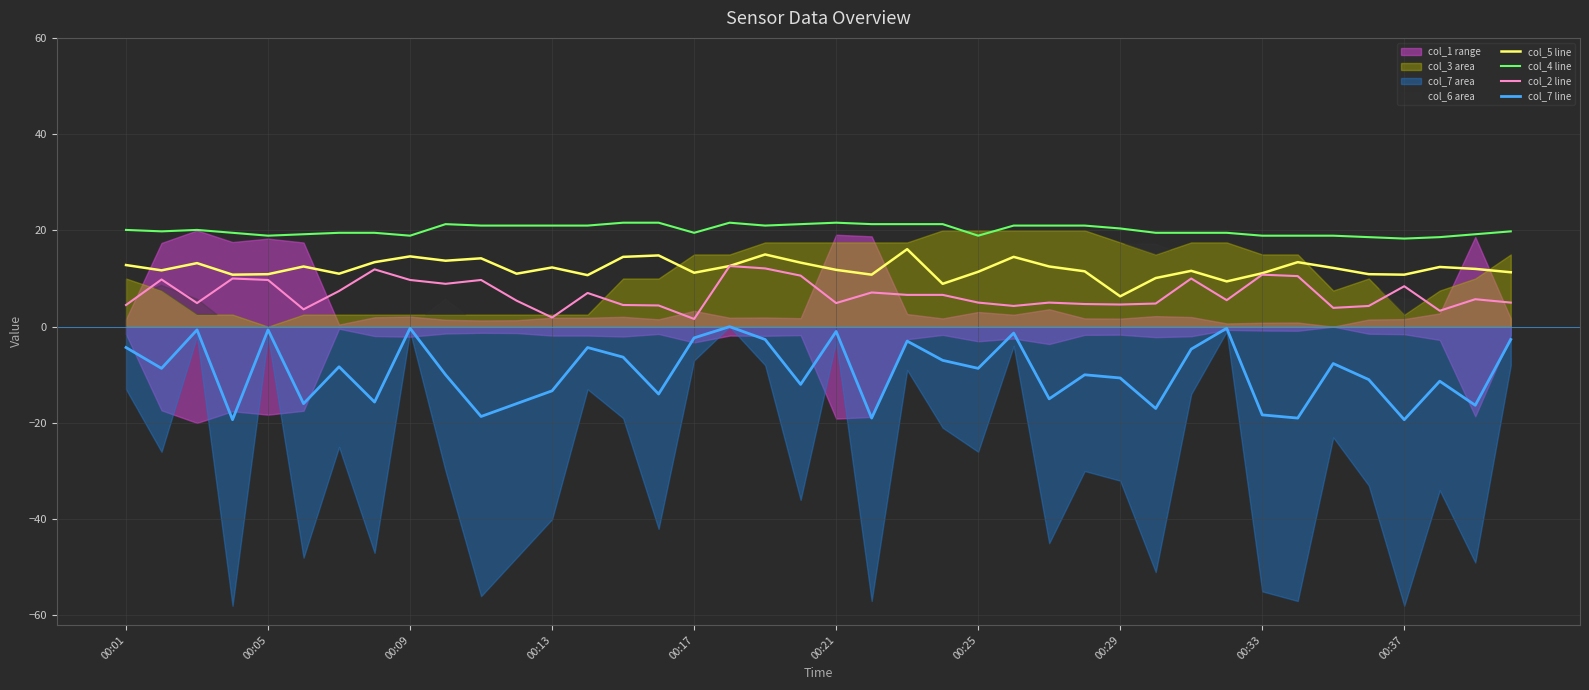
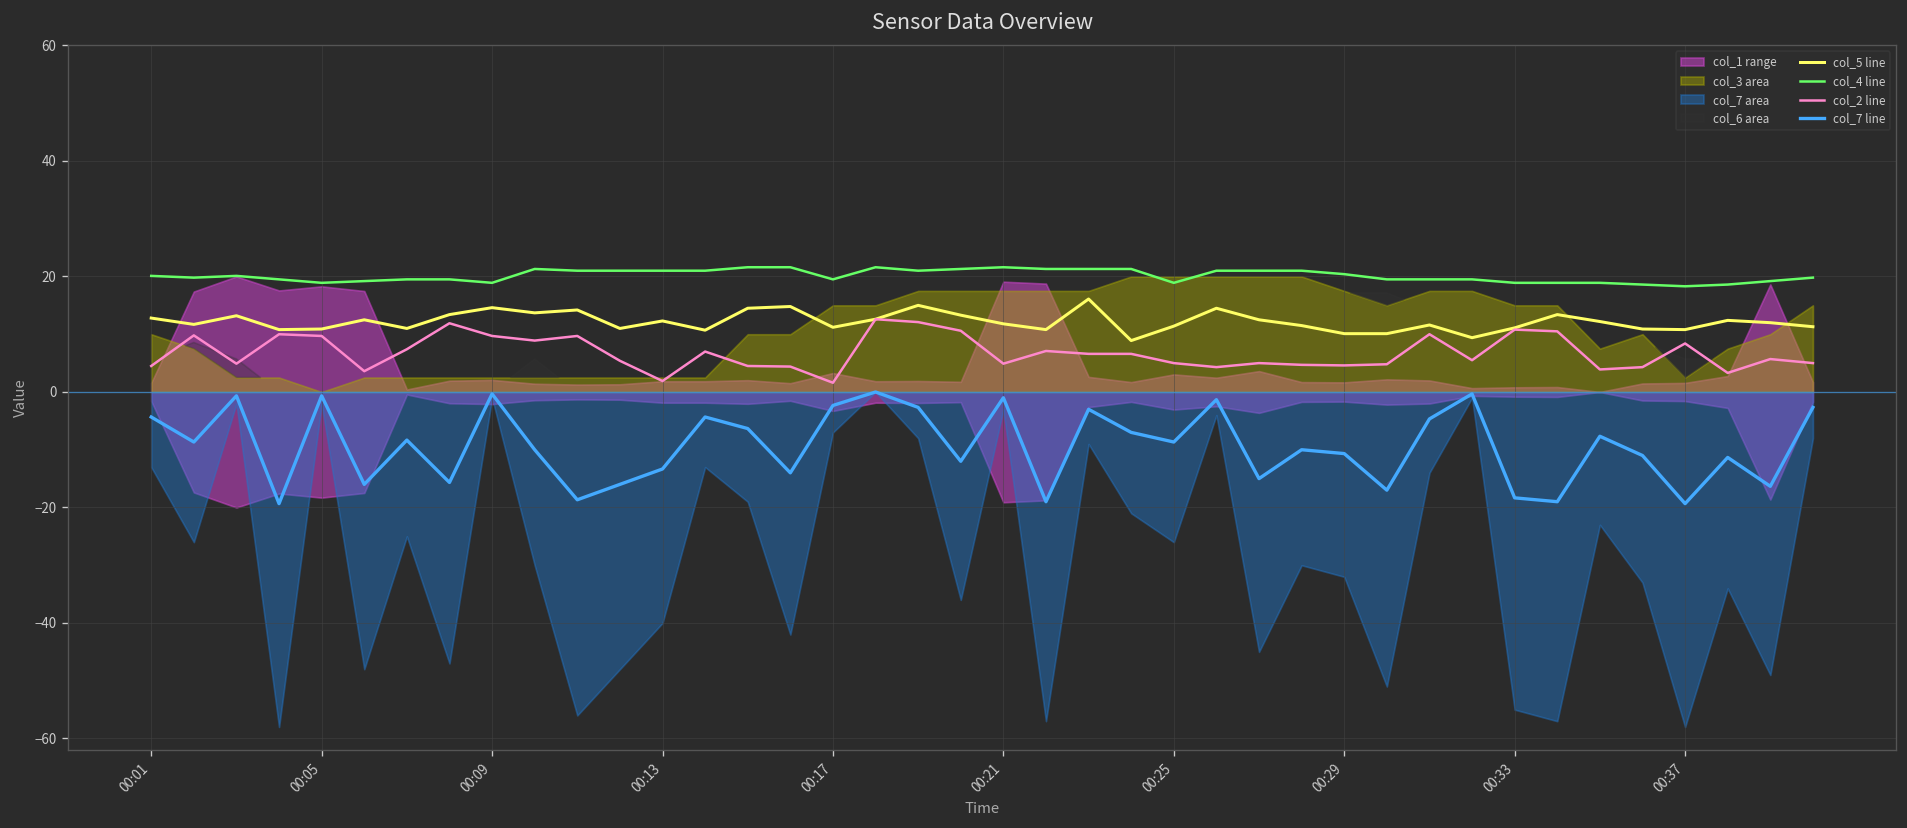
  {
    "col_5 line": {
      "00:01": 13,
      "00:05": 11,
      "00:09": 15,
      "00:13": 12,
      "00:17": 11,
      "00:21": 12,
      "00:25": 11,
-     "00:29": 6,
+     "00:29": 10,
      "00:37": 11
    },
    "col_4 line": {
      "00:01": 20,
      "00:05": 19,
      "00:09": 19,
      "00:13": 21,
      "00:17": 20,
      "00:21": 22,
      "00:25": 19,
      "00:29": 20,
      "00:33": 19,
      "00:37": 18
    },
    "col_3 area": {
      "00:01": 10,
      "00:13": 3,
      "00:17": 15,
      "00:21": 18,
      "00:25": 20,
      "00:29": 18,
      "00:33": 15,
      "00:37": 3
    },
    "col_2 line": {
      "00:01": 5,
      "00:05": 10,
      "00:09": 10,
      "00:17": 2,
      "00:21": 5,
      "00:25": 5,
      "00:29": 5,
      "00:37": 8
    },
    "col_7 line": {
      "00:01": -4,
      "00:05": -1,
      "00:13": -13,
      "00:17": -2,
      "00:21": -1,
      "00:25": -9,
      "00:29": -11,
      "00:33": -18,
      "00:37": -19
    }
  }
